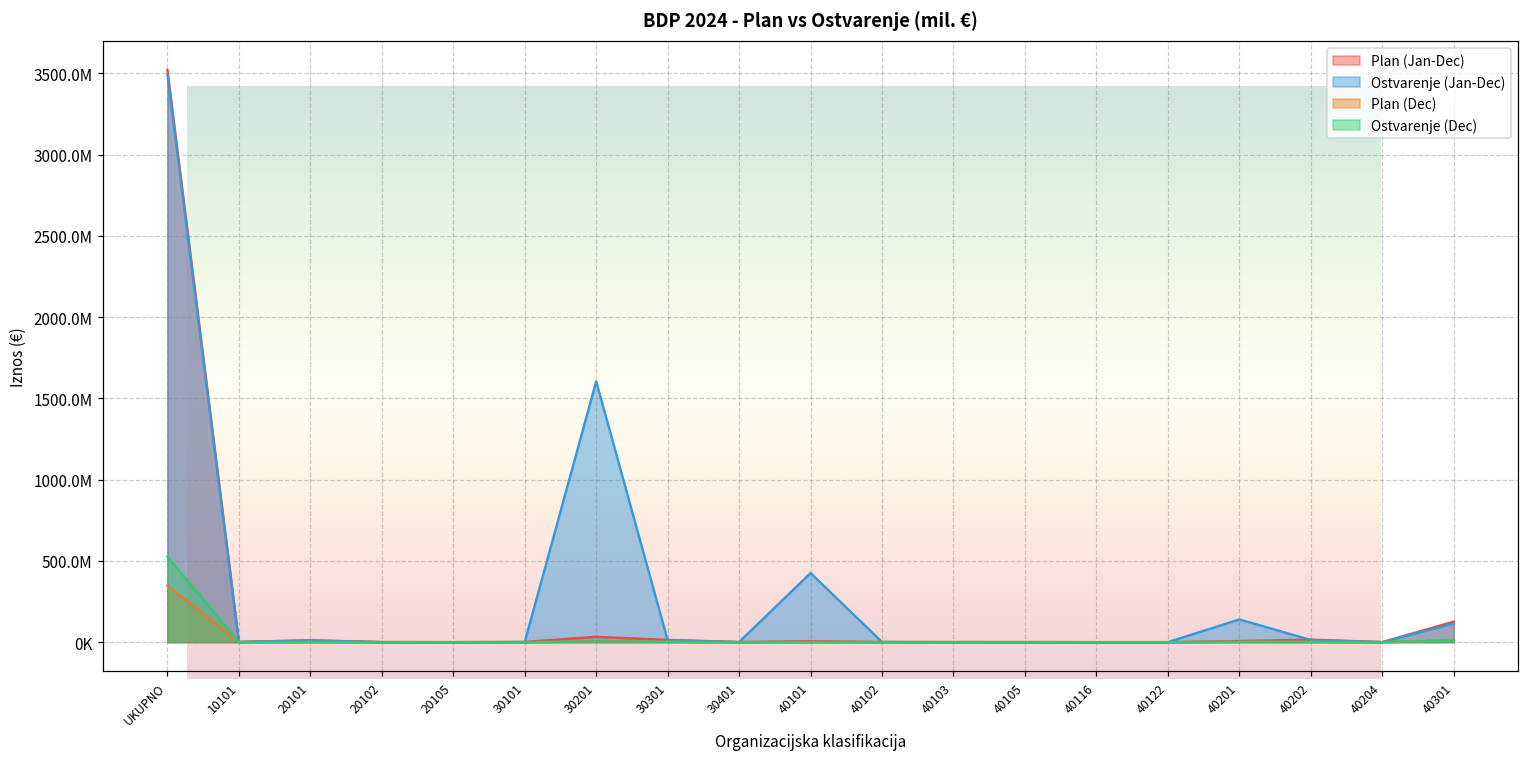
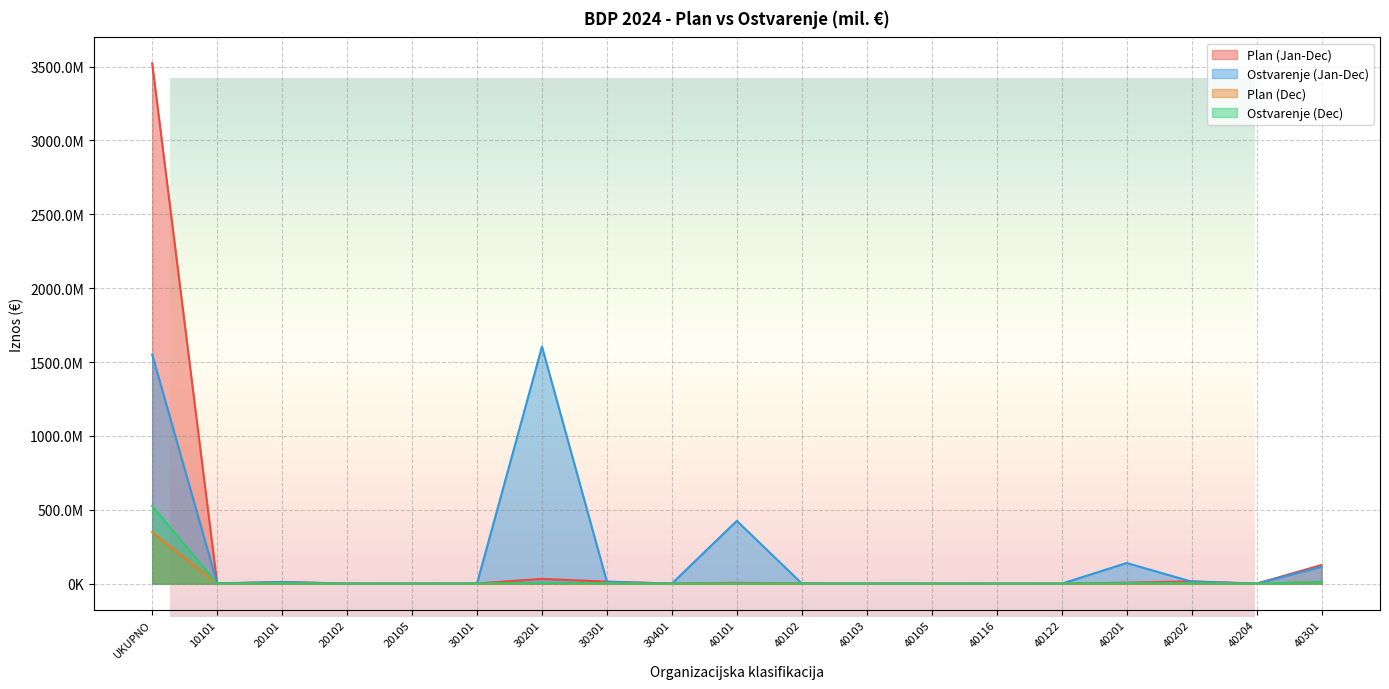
  {
    "BDP 2024 - Plan vs Ostvarenje (mil. €)": {
      "Ostvarenje (Jan-Dec)": {
-       "UKUPNO": 3490000000,
+       "UKUPNO": 1550000000,
        "30201": 1600000000,
        "40101": 430000000,
        "40201": 140000000
      },
      "Ostvarenje (Dec)": {
        "UKUPNO": 530000000
      }
    }
  }
